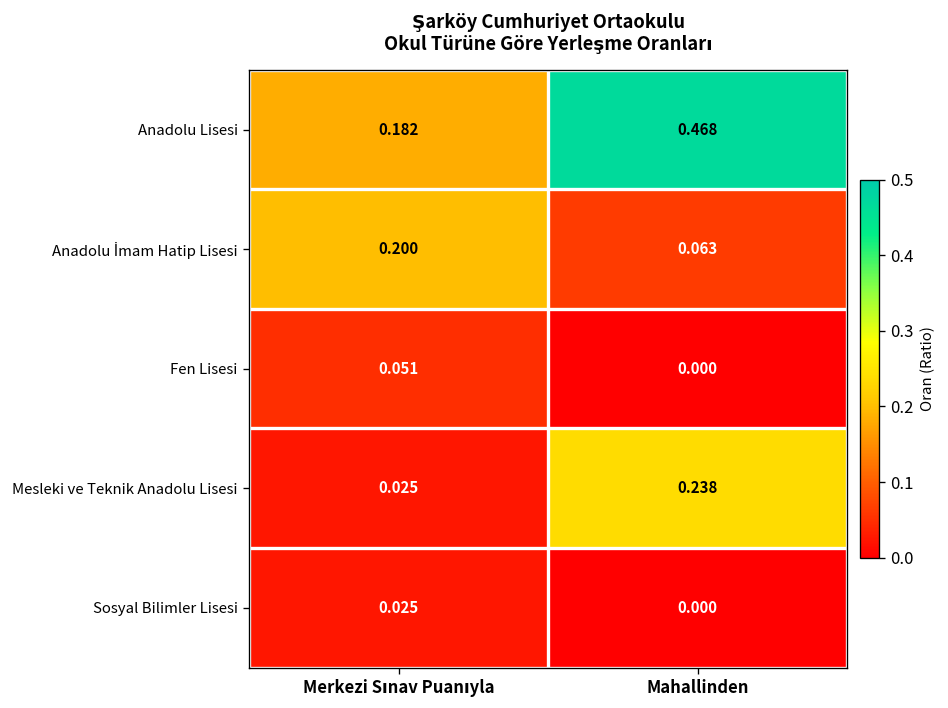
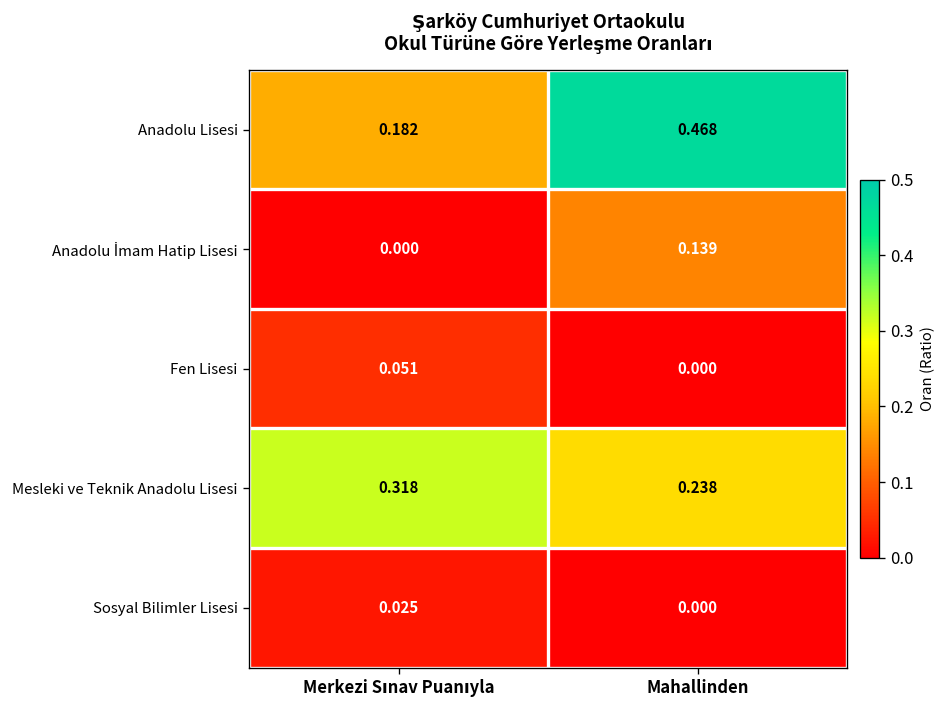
  {
    "Anadolu Lisesi": {
      "Merkezi Sınav Puanıyla": 0.182,
      "Mahallinden": 0.468
    },
    "Anadolu İmam Hatip Lisesi": {
-     "Merkezi Sınav Puanıyla": 0.200,
-     "Mahallinden": 0.063
+     "Merkezi Sınav Puanıyla": 0.000,
+     "Mahallinden": 0.139
    },
    "Fen Lisesi": {
      "Merkezi Sınav Puanıyla": 0.051,
      "Mahallinden": 0.000
    },
    "Mesleki ve Teknik Anadolu Lisesi": {
-     "Merkezi Sınav Puanıyla": 0.025,
+     "Merkezi Sınav Puanıyla": 0.318,
      "Mahallinden": 0.238
    },
    "Sosyal Bilimler Lisesi": {
      "Merkezi Sınav Puanıyla": 0.025,
      "Mahallinden": 0.000
    }
  }
